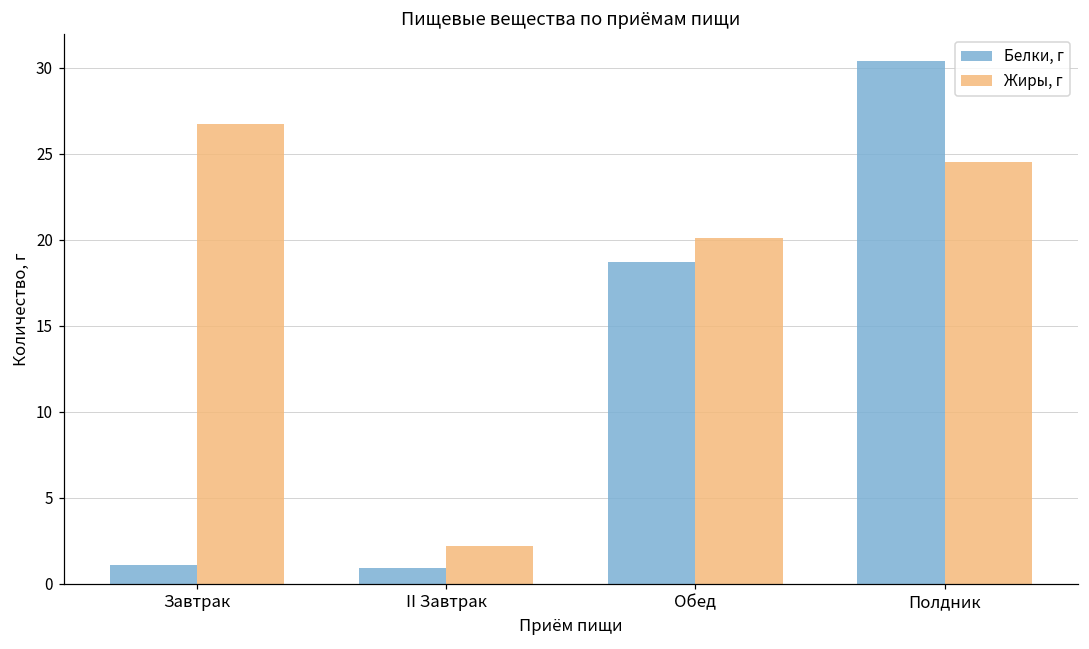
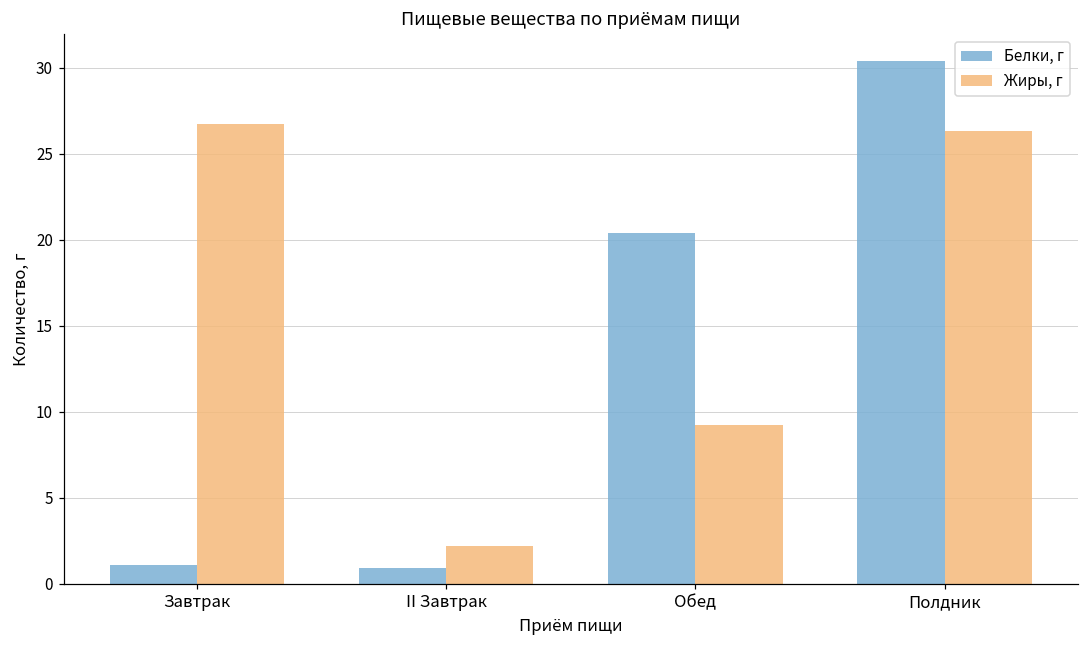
  {
    "Белки, г": {
      "Завтрак": 1.1,
      "II Завтрак": 0.9,
-     "Обед": 18.7,
+     "Обед": 20.4,
      "Полдник": 30.4
    },
    "Жиры, г": {
      "Завтрак": 26.7,
      "II Завтрак": 2.2,
-     "Обед": 20.1,
-     "Полдник": 24.5
+     "Обед": 9.2,
+     "Полдник": 26.3
    }
  }
